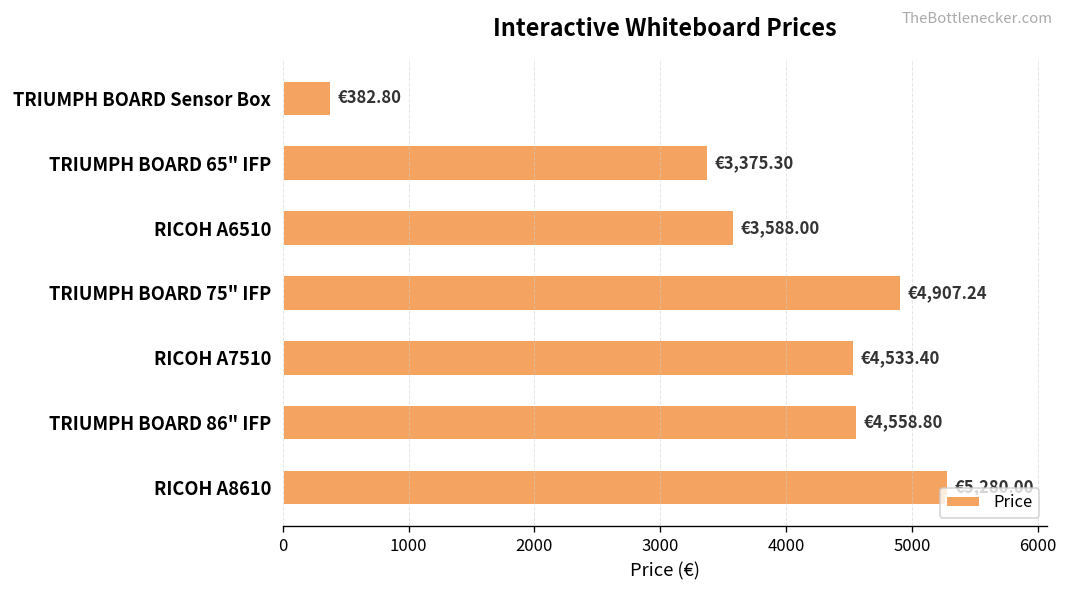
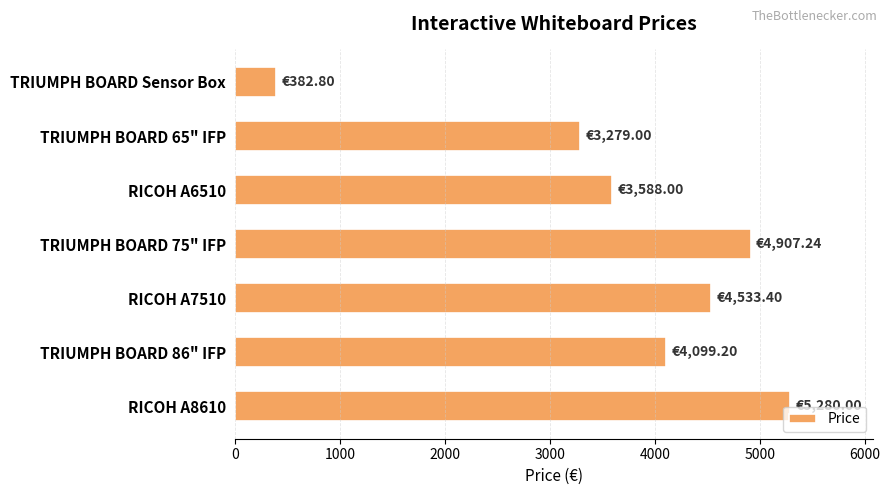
  {
    "TRIUMPH BOARD Sensor Box": "€382.80",
-   "TRIUMPH BOARD 65\" IFP": "€3,375.30",
+   "TRIUMPH BOARD 65\" IFP": "€3,279.00",
    "RICOH A6510": "€3,588.00",
    "TRIUMPH BOARD 75\" IFP": "€4,907.24",
    "RICOH A7510": "€4,533.40",
-   "TRIUMPH BOARD 86\" IFP": "€4,558.80"
+   "TRIUMPH BOARD 86\" IFP": "€4,099.20"
  }
